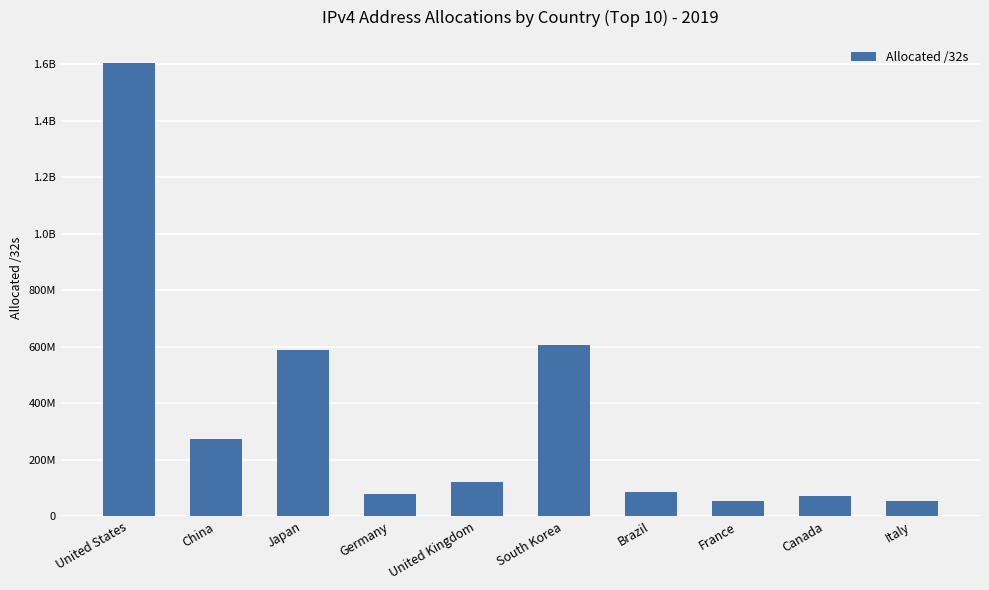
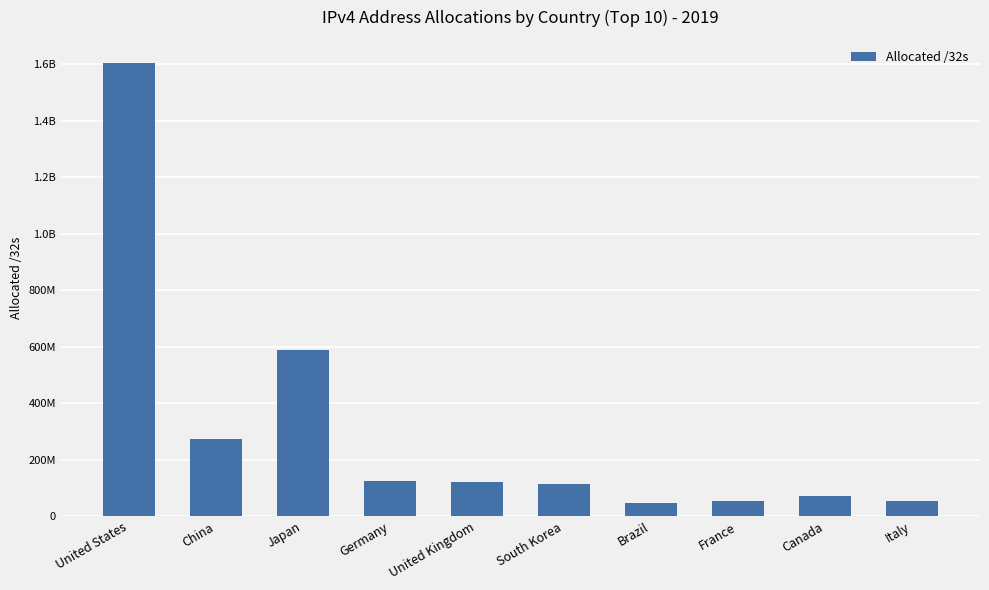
  {
    "United States": 1610000000,
    "China": 270000000,
    "Japan": 590000000,
-   "Germany": 80000000,
+   "Germany": 120000000,
    "United Kingdom": 120000000,
-   "South Korea": 610000000,
-   "Brazil": 90000000,
+   "South Korea": 110000000,
+   "Brazil": 50000000,
    "France": 50000000,
    "Canada": 70000000,
    "Italy": 60000000
  }
